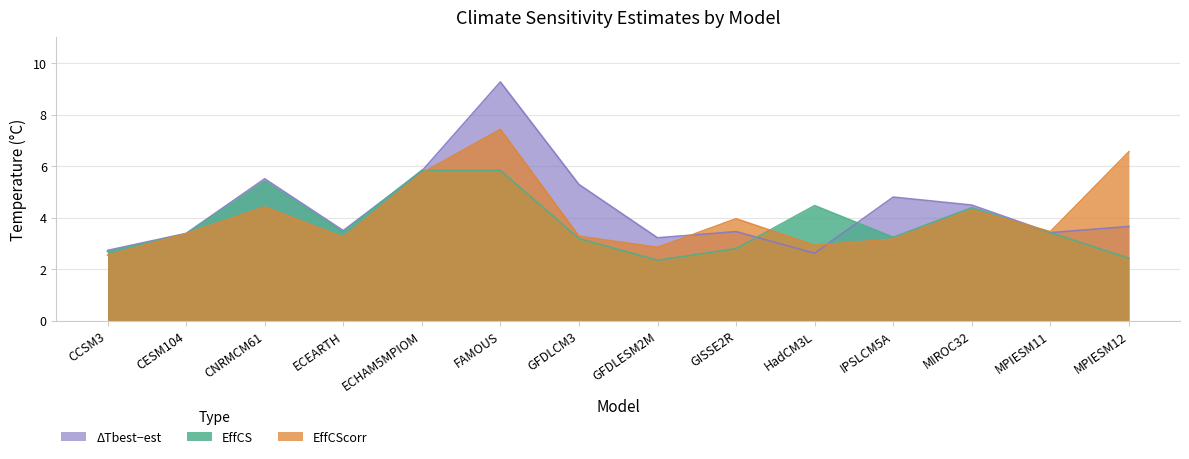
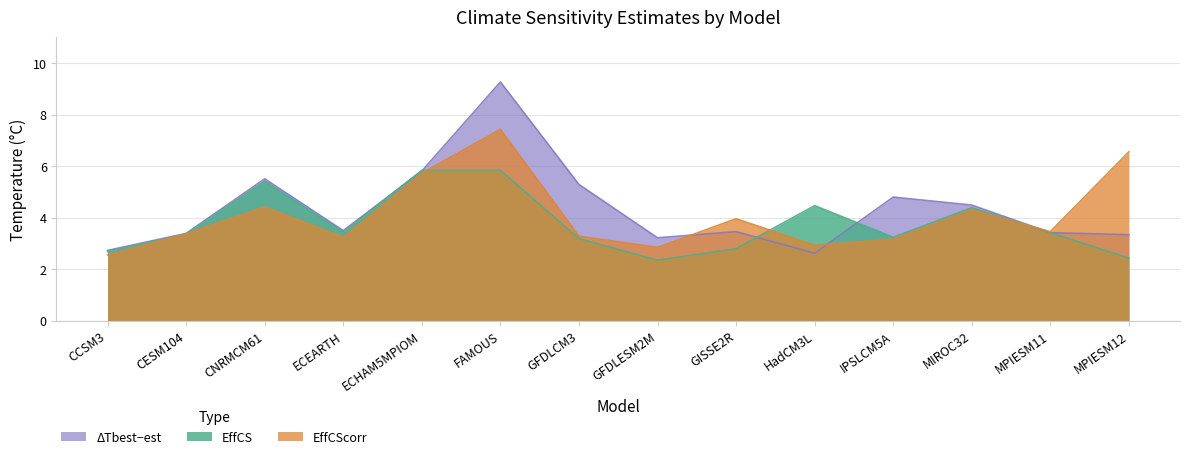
  {
    "ΔTbest−est": {
      "FAMOUS": 9.3,
      "GFDLCM3": 5.3,
      "GFDLESM2M": 3.2,
      "GISSE2R": 3.5,
      "HadCM3L": 2.6,
      "IPSLCM5A": 4.8,
      "MIROC32": 4.5,
-     "MPIESM12": 3.7
+     "MPIESM12": 3.3
    },
    "EffCS": {
      "FAMOUS": 5.8,
      "GFDLESM2M": 2.4,
      "GISSE2R": 2.8,
      "HadCM3L": 4.5,
      "MPIESM12": 2.4
    },
    "EffCScorr": {
      "CCSM3": 2.6,
      "CNRMCM61": 4.4,
      "ECEARTH": 3.2,
      "FAMOUS": 7.4,
      "GFDLESM2M": 2.9,
      "GISSE2R": 4.0,
      "HadCM3L": 2.9,
      "MPIESM12": 6.6
    }
  }
